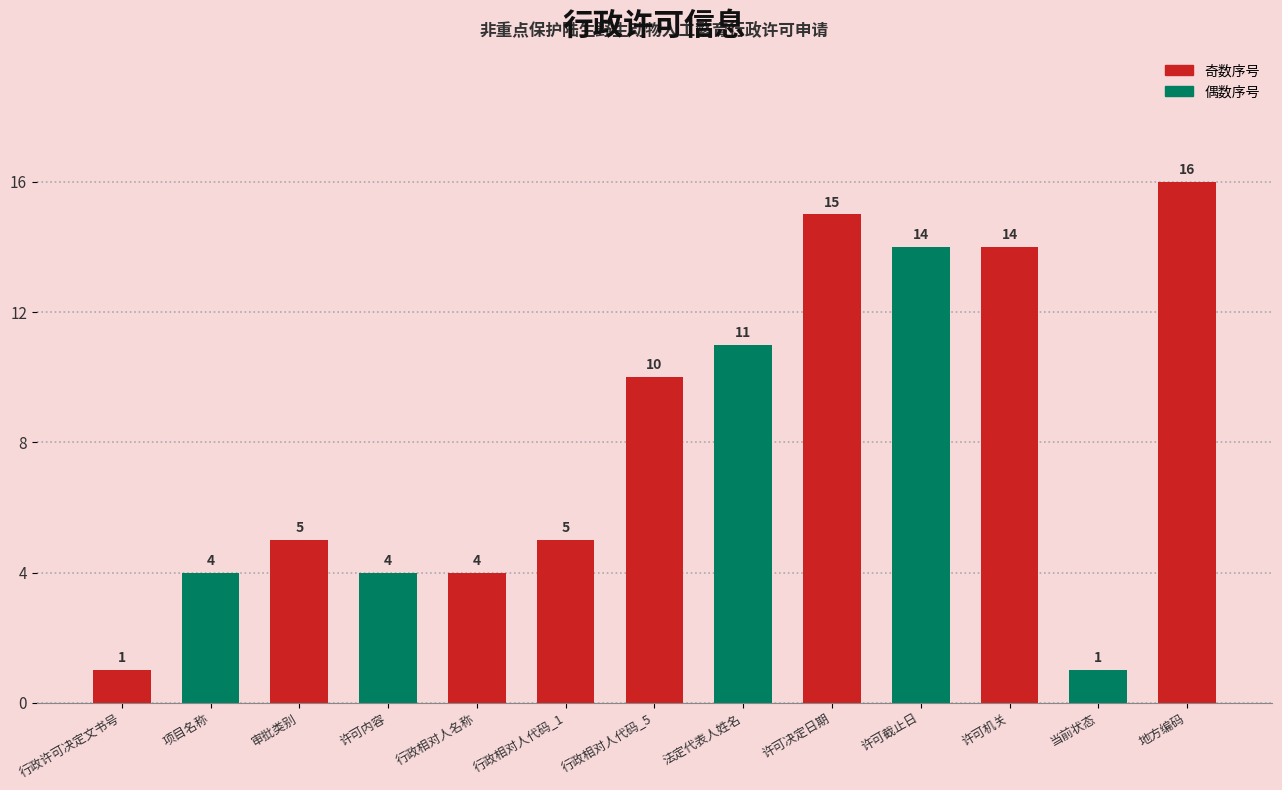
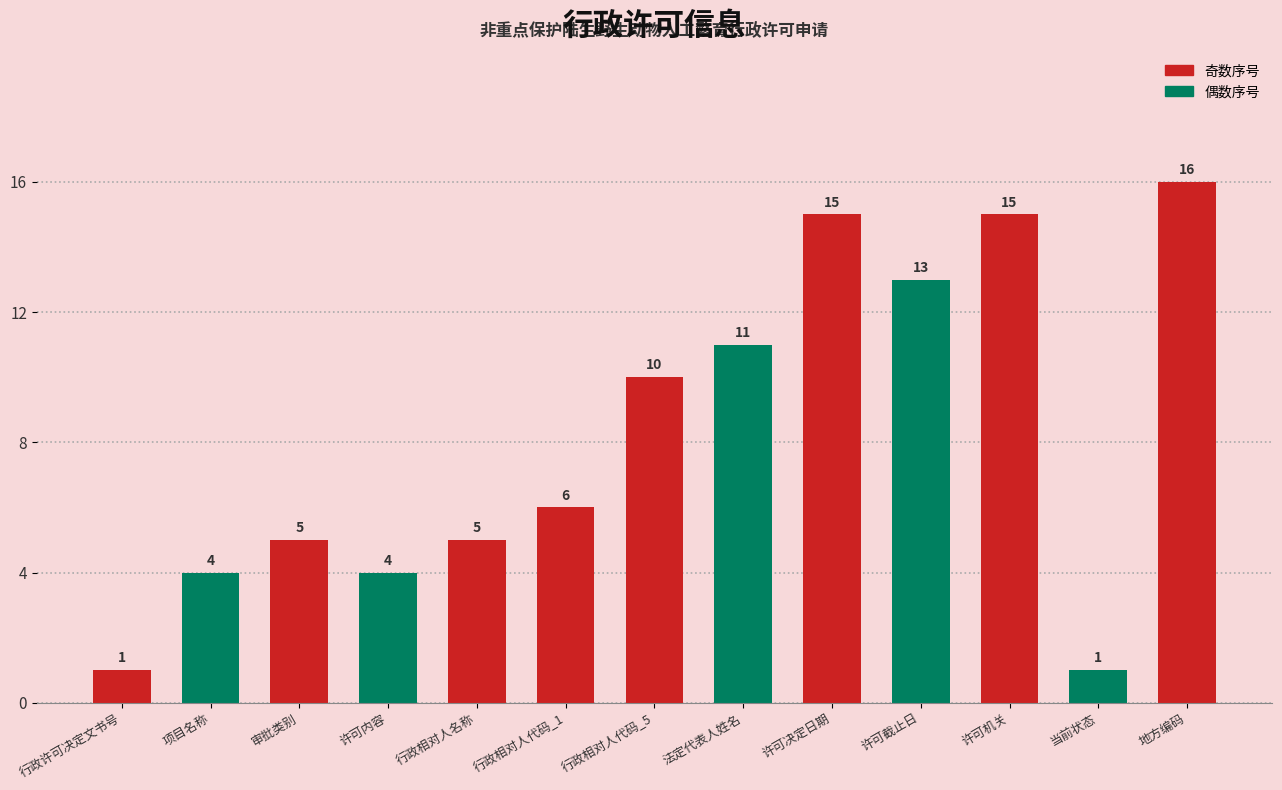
  {
    "行政许可决定文书号": 1,
    "项目名称": 4,
    "审批类别": 5,
    "许可内容": 4,
-   "行政相对人名称": 4,
-   "行政相对人代码_1": 5,
+   "行政相对人名称": 5,
+   "行政相对人代码_1": 6,
    "行政相对人代码_5": 10,
    "法定代表人姓名": 11,
    "许可决定日期": 15,
-   "许可截止日": 14,
-   "许可机关": 14,
+   "许可截止日": 13,
+   "许可机关": 15,
    "当前状态": 1,
    "地方编码": 16
  }
